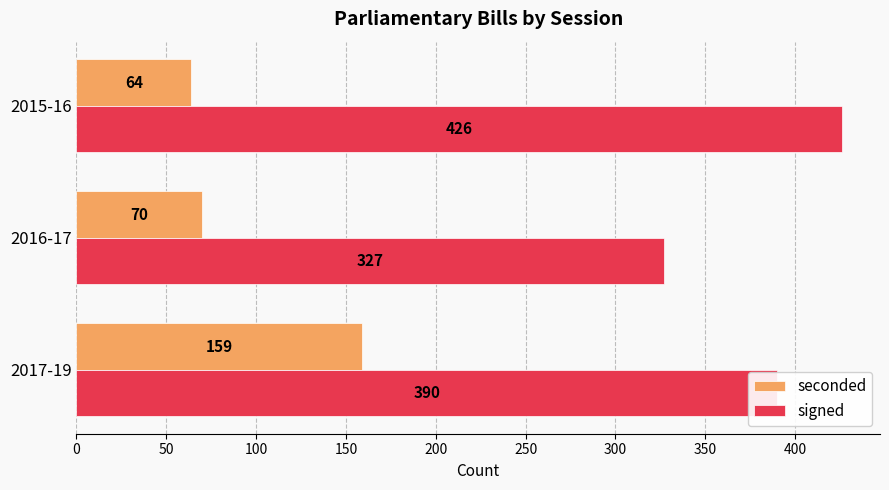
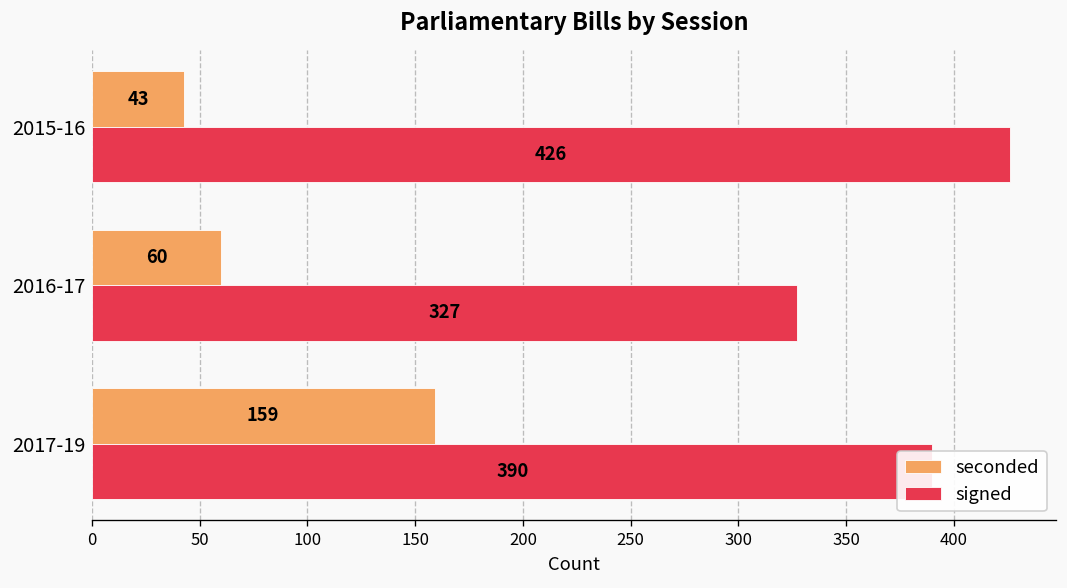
  {
    "seconded": {
-     "2015-16": 64,
-     "2016-17": 70,
+     "2015-16": 43,
+     "2016-17": 60,
      "2017-19": 159
    },
    "signed": {
      "2015-16": 426,
      "2016-17": 327
    }
  }
